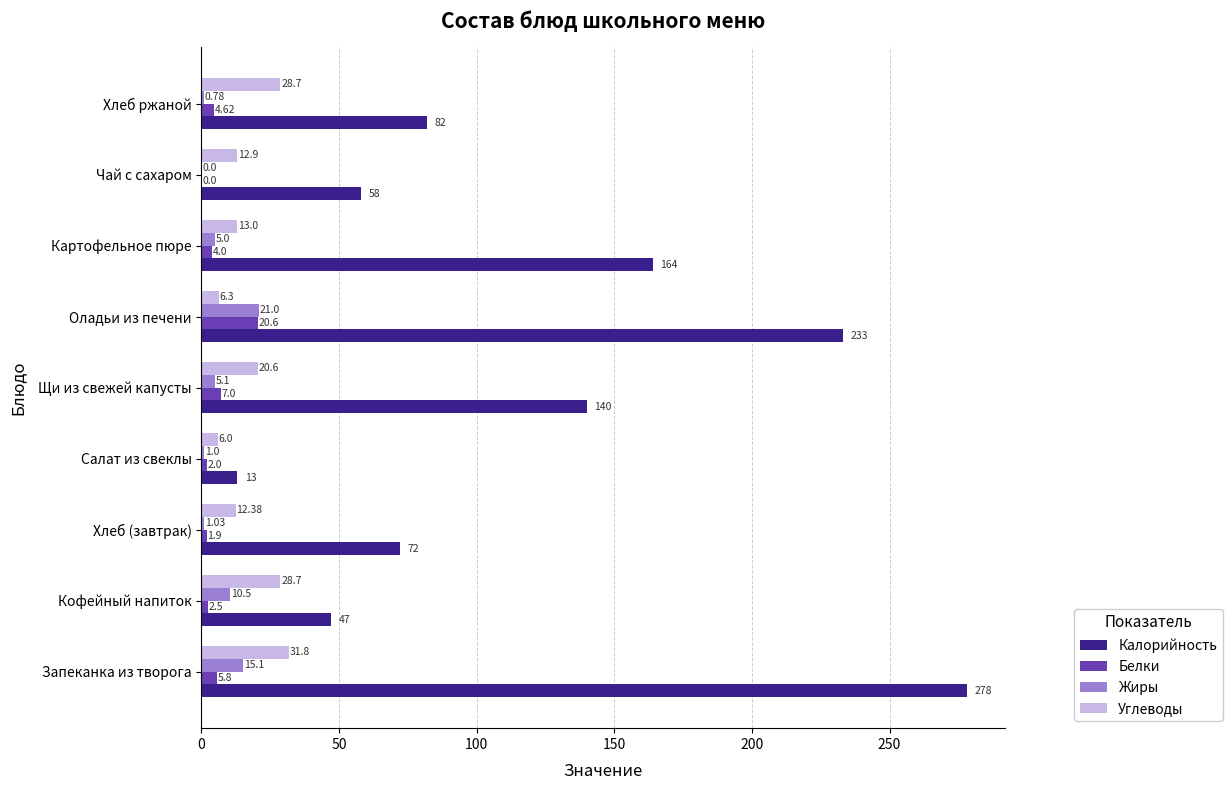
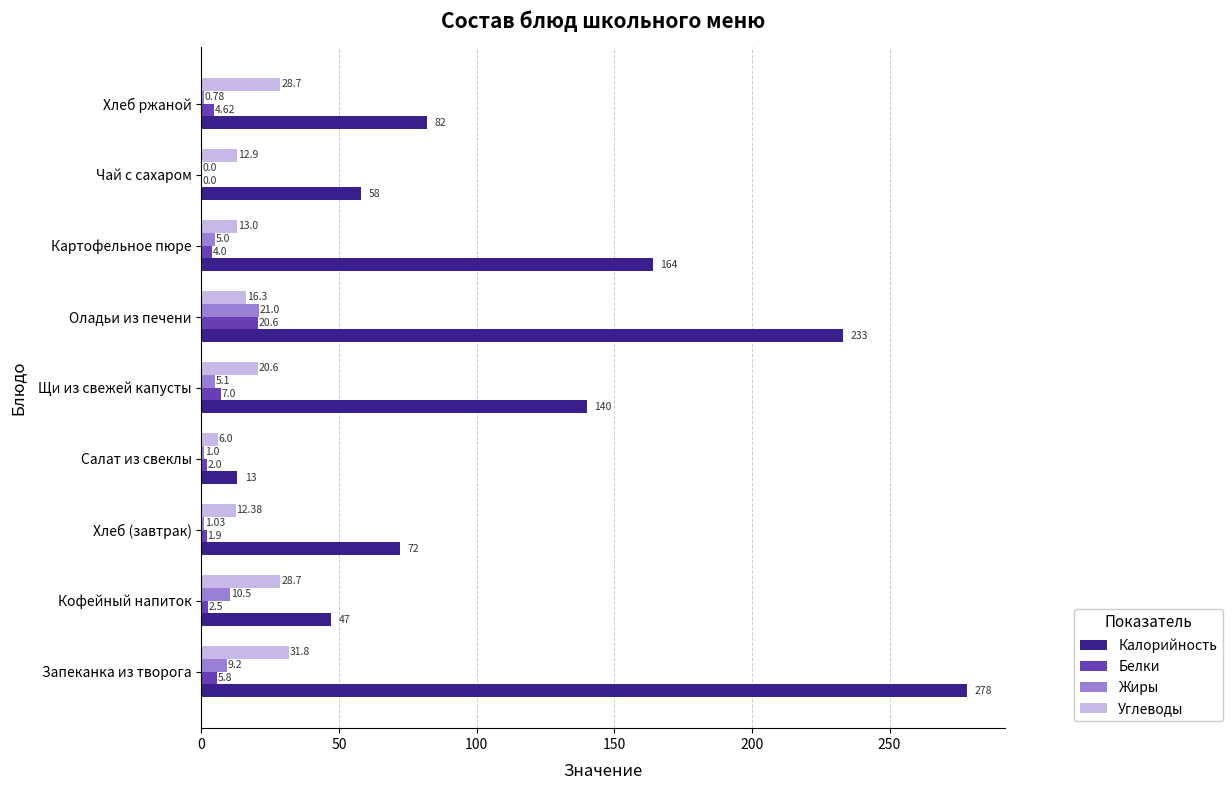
  {
    "Калорийность": {
      "Хлеб ржаной": 82,
      "Чай с сахаром": 58,
      "Картофельное пюре": 164,
      "Оладьи из печени": 233,
      "Щи из свежей капусты": 140,
      "Салат из свеклы": 13,
      "Хлеб (завтрак)": 72,
      "Кофейный напиток": 47,
      "Запеканка из творога": 278
    },
    "Белки": {
      "Хлеб ржаной": 4.62,
      "Чай с сахаром": 0.0,
      "Картофельное пюре": 4.0,
      "Оладьи из печени": 20.6,
      "Щи из свежей капусты": 7.0,
      "Салат из свеклы": 2.0,
      "Хлеб (завтрак)": 1.9,
      "Кофейный напиток": 2.5,
      "Запеканка из творога": 5.8
    },
    "Жиры": {
      "Хлеб ржаной": 0.78,
      "Чай с сахаром": 0.0,
      "Картофельное пюре": 5.0,
      "Оладьи из печени": 21.0,
      "Щи из свежей капусты": 5.1,
      "Салат из свеклы": 1.0,
      "Хлеб (завтрак)": 1.03,
      "Кофейный напиток": 10.5,
-     "Запеканка из творога": 15.1
+     "Запеканка из творога": 9.2
    },
    "Углеводы": {
      "Хлеб ржаной": 28.7,
      "Чай с сахаром": 12.9,
      "Картофельное пюре": 13.0,
-     "Оладьи из печени": 6.3,
+     "Оладьи из печени": 16.3,
      "Щи из свежей капусты": 20.6,
      "Салат из свеклы": 6.0,
      "Хлеб (завтрак)": 12.38,
      "Кофейный напиток": 28.7,
      "Запеканка из творога": 31.8
    }
  }
